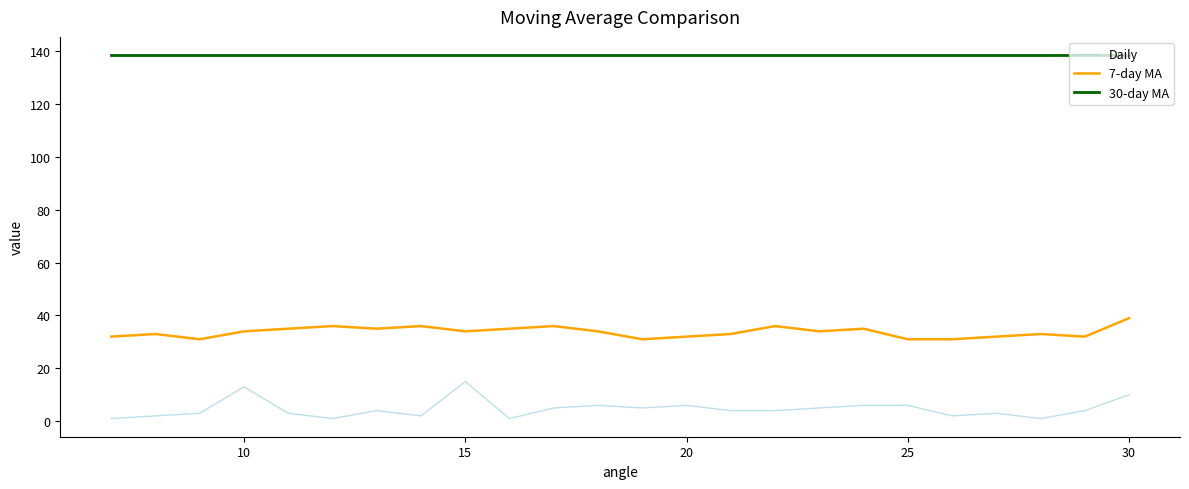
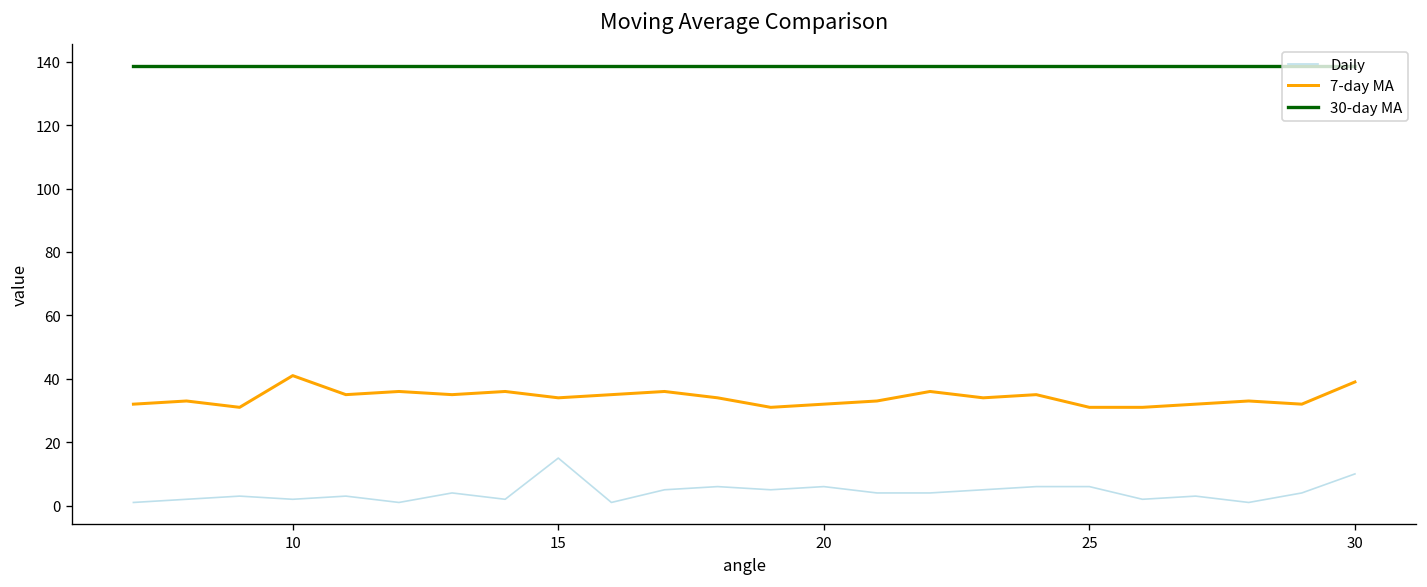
  {
    "Daily": {
-     "10": 13,
+     "10": 2,
      "15": 15,
      "20": 6,
      "25": 6,
      "30": 10
    },
    "7-day MA": {
-     "10": 34,
+     "10": 41,
      "15": 34,
      "20": 32,
      "25": 31,
      "30": 39
    },
    "30-day MA": {
      "10": 139,
      "15": 139,
      "20": 139,
      "25": 139
    }
  }
